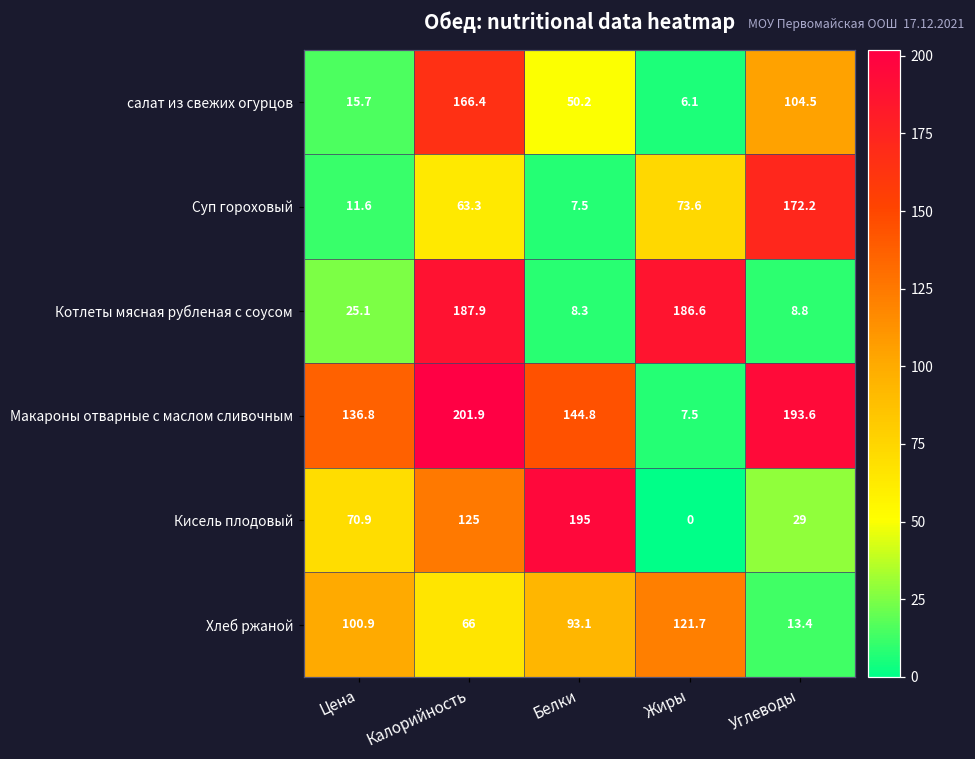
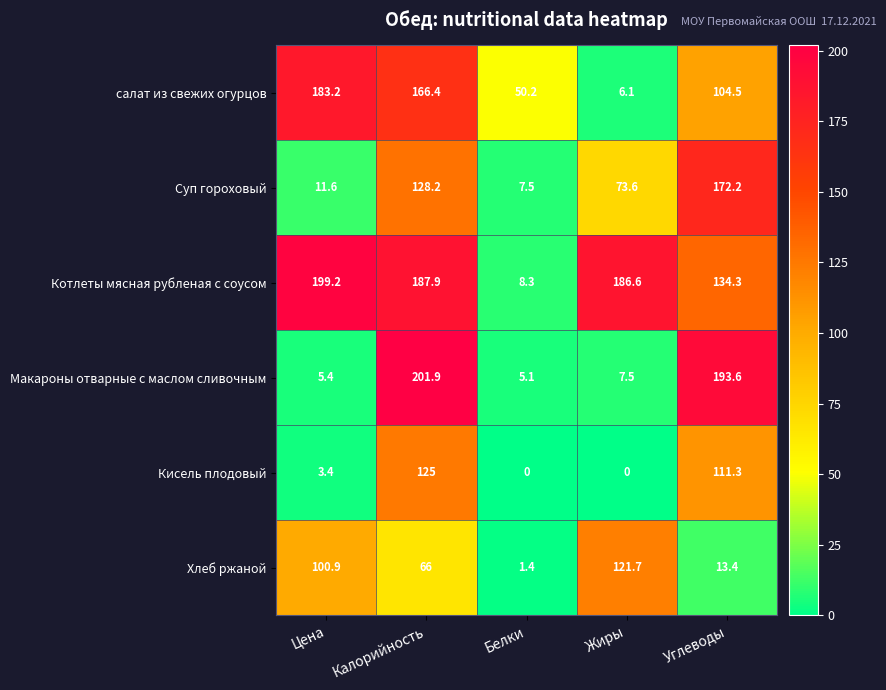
  {
    "салат из свежих огурцов": {
-     "Цена": 15.7,
+     "Цена": 183.2,
      "Калорийность": 166.4,
      "Белки": 50.2,
      "Жиры": 6.1,
      "Углеводы": 104.5
    },
    "Суп гороховый": {
      "Цена": 11.6,
-     "Калорийность": 63.3,
+     "Калорийность": 128.2,
      "Белки": 7.5,
      "Жиры": 73.6,
      "Углеводы": 172.2
    },
    "Котлеты мясная рубленая с соусом": {
-     "Цена": 25.1,
+     "Цена": 199.2,
      "Калорийность": 187.9,
      "Белки": 8.3,
      "Жиры": 186.6,
-     "Углеводы": 8.8
+     "Углеводы": 134.3
    },
    "Макароны отварные с маслом сливочным": {
-     "Цена": 136.8,
+     "Цена": 5.4,
      "Калорийность": 201.9,
-     "Белки": 144.8,
+     "Белки": 5.1,
      "Жиры": 7.5,
      "Углеводы": 193.6
    },
    "Кисель плодовый": {
-     "Цена": 70.9,
+     "Цена": 3.4,
      "Калорийность": 125,
-     "Белки": 195,
+     "Белки": 0,
      "Жиры": 0,
-     "Углеводы": 29
+     "Углеводы": 111.3
    },
    "Хлеб ржаной": {
      "Цена": 100.9,
      "Калорийность": 66,
-     "Белки": 93.1,
+     "Белки": 1.4,
      "Жиры": 121.7,
      "Углеводы": 13.4
    }
  }
